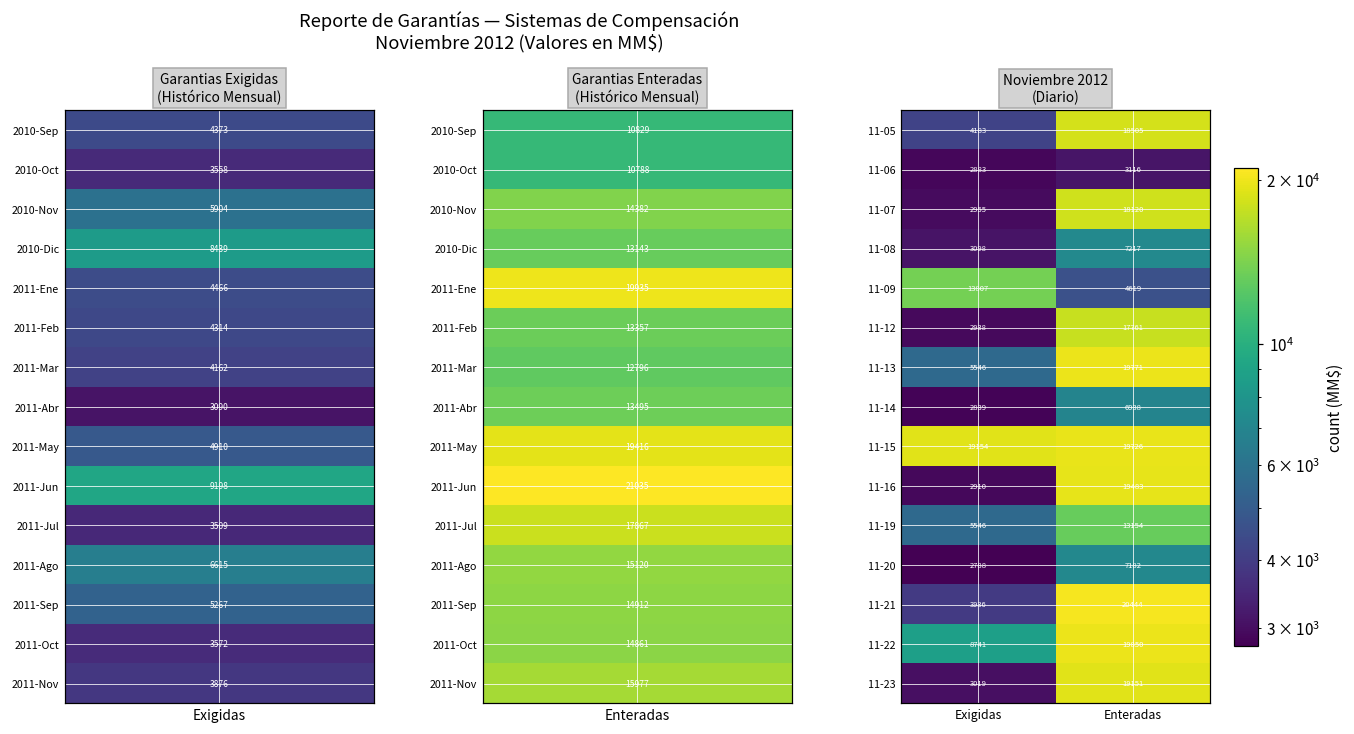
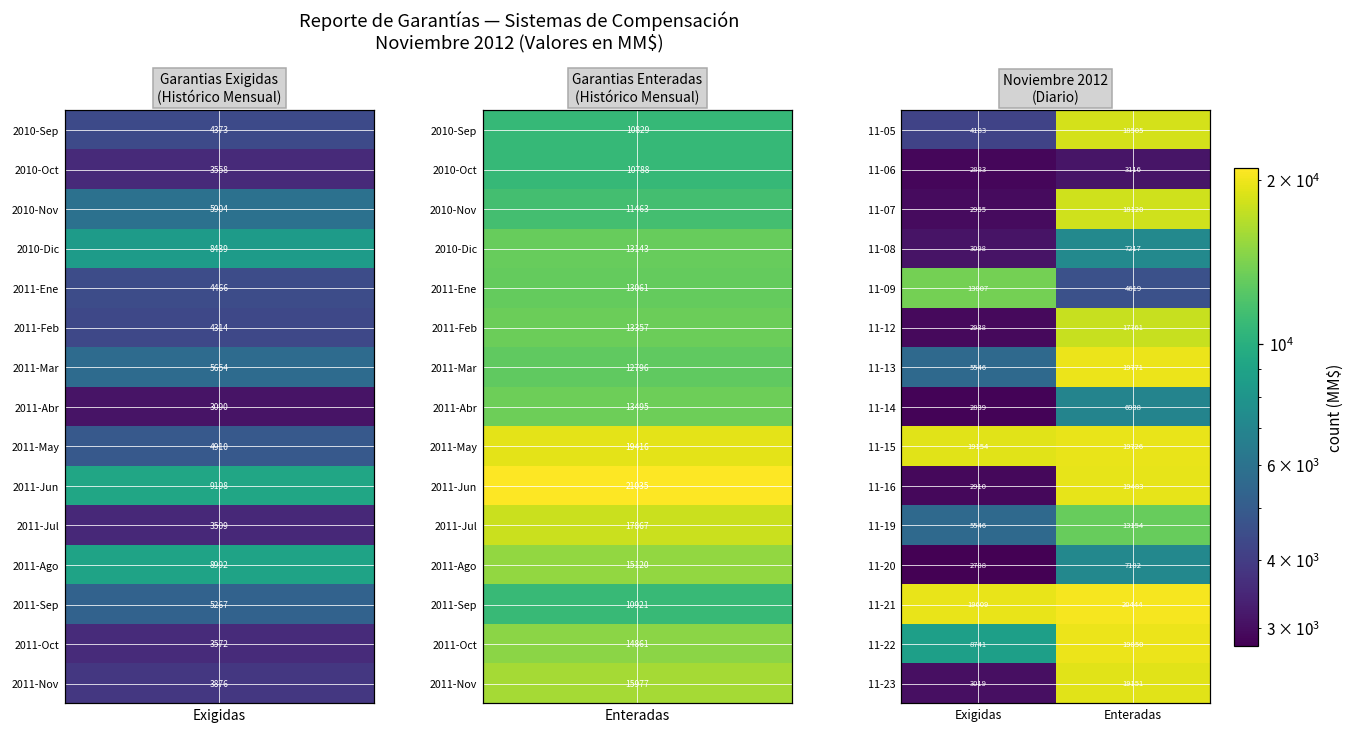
  {
    "Garantias Exigidas (Histórico Mensual)": {
      "2010-Sep": {
        "Exigidas": 4373
      },
      "2010-Oct": {
        "Exigidas": 3558
      },
      "2010-Nov": {
        "Exigidas": 5904
      },
      "2010-Dic": {
        "Exigidas": 8439
      },
      "2011-Ene": {
        "Exigidas": 4466
      },
      "2011-Feb": {
        "Exigidas": 4314
      },
      "2011-Mar": {
-       "Exigidas": 4162
+       "Exigidas": 5654
      },
      "2011-Abr": {
        "Exigidas": 3090
      },
      "2011-May": {
        "Exigidas": 4910
      },
      "2011-Jun": {
        "Exigidas": 9198
      },
      "2011-Jul": {
        "Exigidas": 3509
      },
      "2011-Ago": {
-       "Exigidas": 6615
+       "Exigidas": 8992
      },
      "2011-Sep": {
        "Exigidas": 5267
      },
      "2011-Oct": {
        "Exigidas": 3572
      },
      "2011-Nov": {
        "Exigidas": 3876
      }
    },
    "Garantias Enteradas (Histórico Mensual)": {
      "2010-Sep": {
        "Enteradas": 10829
      },
      "2010-Oct": {
        "Enteradas": 10788
      },
      "2010-Nov": {
-       "Enteradas": 14382
+       "Enteradas": 11463
      },
      "2010-Dic": {
        "Enteradas": 13143
      },
      "2011-Ene": {
-       "Enteradas": 19935
+       "Enteradas": 13061
      },
      "2011-Feb": {
        "Enteradas": 13357
      },
      "2011-Mar": {
        "Enteradas": 12796
      },
      "2011-Abr": {
        "Enteradas": 13495
      },
      "2011-May": {
        "Enteradas": 19416
      },
      "2011-Jun": {
        "Enteradas": 21035
      },
      "2011-Jul": {
        "Enteradas": 17867
      },
      "2011-Ago": {
        "Enteradas": 15120
      },
      "2011-Sep": {
-       "Enteradas": 14912
+       "Enteradas": 10921
      },
      "2011-Oct": {
        "Enteradas": 14861
      },
      "2011-Nov": {
        "Enteradas": 15977
      }
    },
    "Noviembre 2012 (Diario)": {
      "11-05": {
        "Exigidas": 4183,
        "Enteradas": 18505
      },
      "11-06": {
        "Exigidas": 2883,
        "Enteradas": 3116
      },
      "11-07": {
        "Exigidas": 2955,
        "Enteradas": 18120
      },
      "11-08": {
        "Exigidas": 3098,
        "Enteradas": 7217
      },
      "11-09": {
        "Exigidas": 13807,
        "Enteradas": 4619
      },
      "11-12": {
        "Exigidas": 2938,
        "Enteradas": 17761
      },
      "11-13": {
        "Exigidas": 5546,
        "Enteradas": 19771
      },
      "11-14": {
        "Exigidas": 2839,
        "Enteradas": 6938
      },
      "11-15": {
        "Exigidas": 19154,
        "Enteradas": 19726
      },
      "11-16": {
        "Exigidas": 2910,
        "Enteradas": 19483
      },
      "11-19": {
        "Exigidas": 5546,
        "Enteradas": 13154
      },
      "11-20": {
        "Exigidas": 2788,
        "Enteradas": 7182
      },
      "11-21": {
-       "Exigidas": 3936,
+       "Exigidas": 19609,
        "Enteradas": 20444
      },
      "11-22": {
        "Exigidas": 8741,
        "Enteradas": 19850
      },
      "11-23": {
        "Exigidas": 3019,
        "Enteradas": 19151
      }
    }
  }
